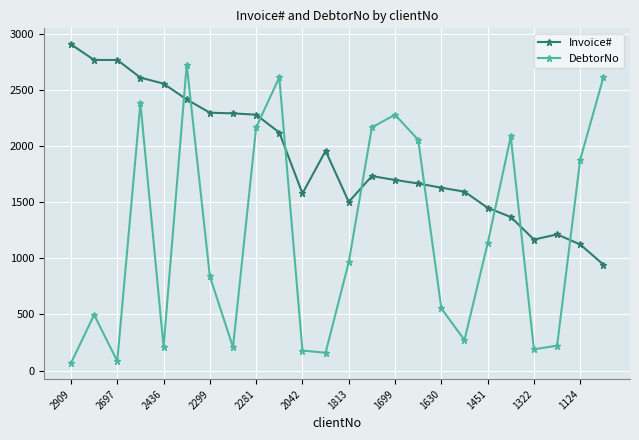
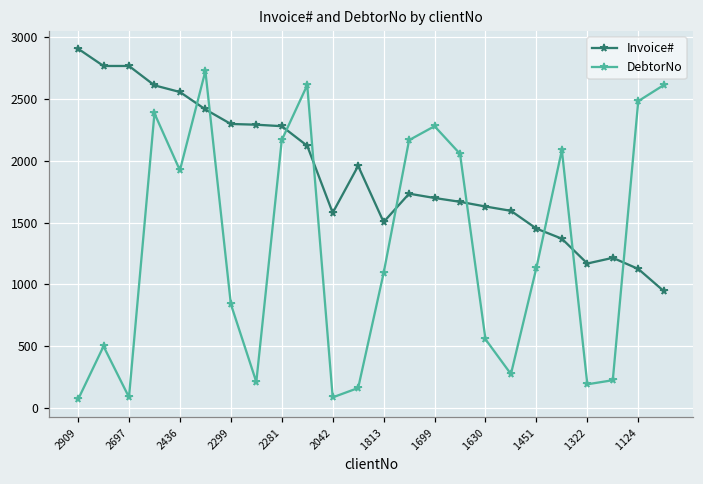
  {
    "Invoice#": {
      "2909": 2910,
      "2697": 2770,
      "2436": 2560,
      "2299": 2300,
      "2281": 2280,
      "2042": 1580,
      "1813": 1500,
      "1699": 1700,
      "1630": 1630,
      "1451": 1450,
      "1322": 1170,
      "1124": 1120
    },
    "DebtorNo": {
      "2909": 70,
      "2697": 80,
-     "2436": 210,
+     "2436": 1920,
      "2299": 840,
      "2281": 2170,
-     "2042": 180,
-     "1813": 970,
+     "2042": 80,
+     "1813": 1090,
      "1699": 2280,
      "1630": 550,
      "1451": 1130,
      "1322": 190,
-     "1124": 1880
+     "1124": 2480
    }
  }
